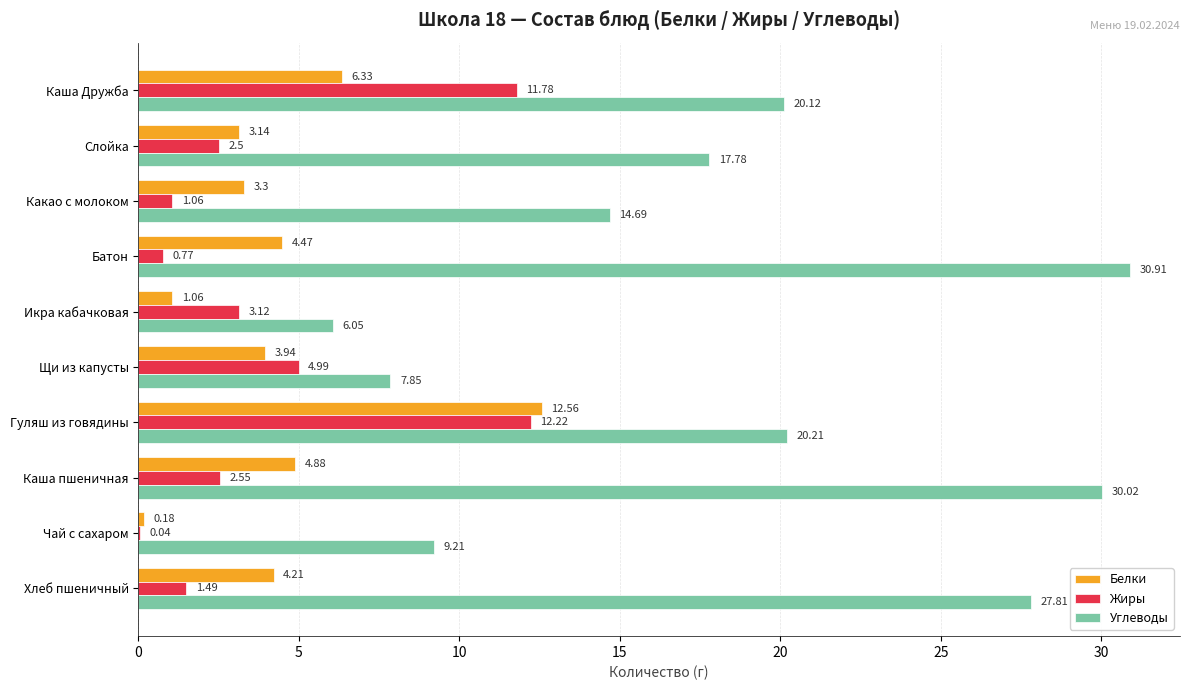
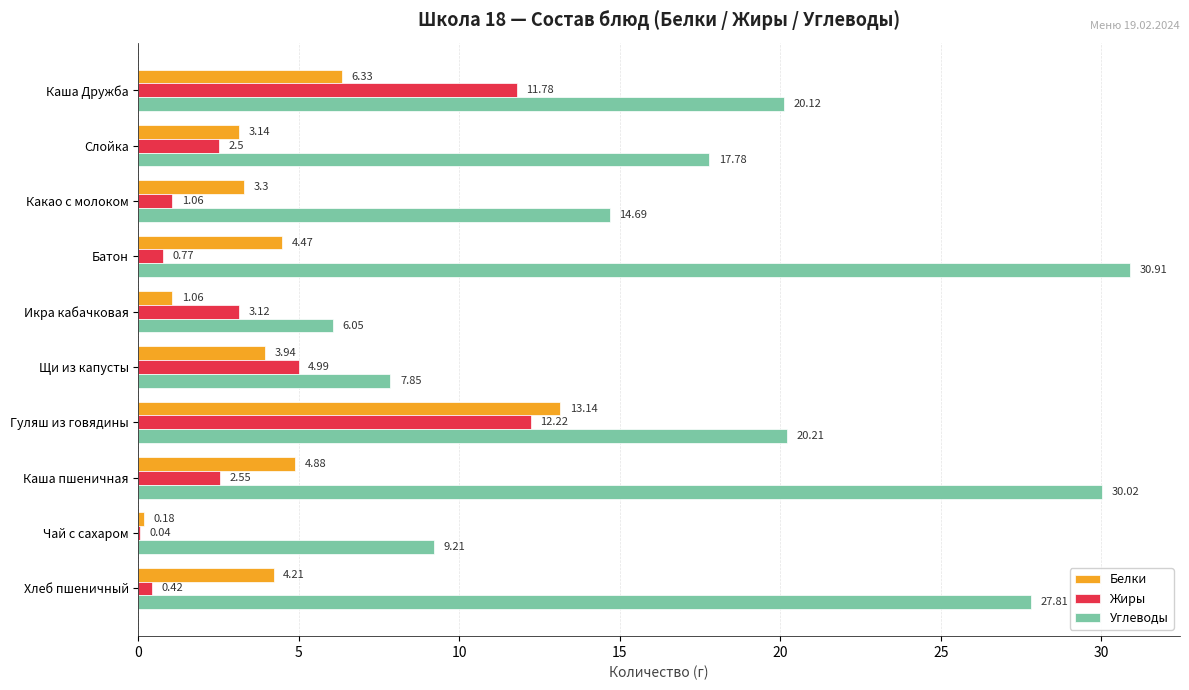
  {
    "Белки": {
      "Каша Дружба": 6.33,
      "Слойка": 3.14,
      "Какао с молоком": 3.3,
      "Батон": 4.47,
      "Икра кабачковая": 1.06,
      "Щи из капусты": 3.94,
-     "Гуляш из говядины": 12.56,
+     "Гуляш из говядины": 13.14,
      "Каша пшеничная": 4.88,
      "Чай с сахаром": 0.18,
      "Хлеб пшеничный": 4.21
    },
    "Жиры": {
      "Каша Дружба": 11.78,
      "Слойка": 2.5,
      "Какао с молоком": 1.06,
      "Батон": 0.77,
      "Икра кабачковая": 3.12,
      "Щи из капусты": 4.99,
      "Гуляш из говядины": 12.22,
      "Каша пшеничная": 2.55,
      "Чай с сахаром": 0.04,
-     "Хлеб пшеничный": 1.49
+     "Хлеб пшеничный": 0.42
    },
    "Углеводы": {
      "Каша Дружба": 20.12,
      "Слойка": 17.78,
      "Какао с молоком": 14.69,
      "Батон": 30.91,
      "Икра кабачковая": 6.05,
      "Щи из капусты": 7.85,
      "Гуляш из говядины": 20.21,
      "Каша пшеничная": 30.02,
      "Чай с сахаром": 9.21,
      "Хлеб пшеничный": 27.81
    }
  }
